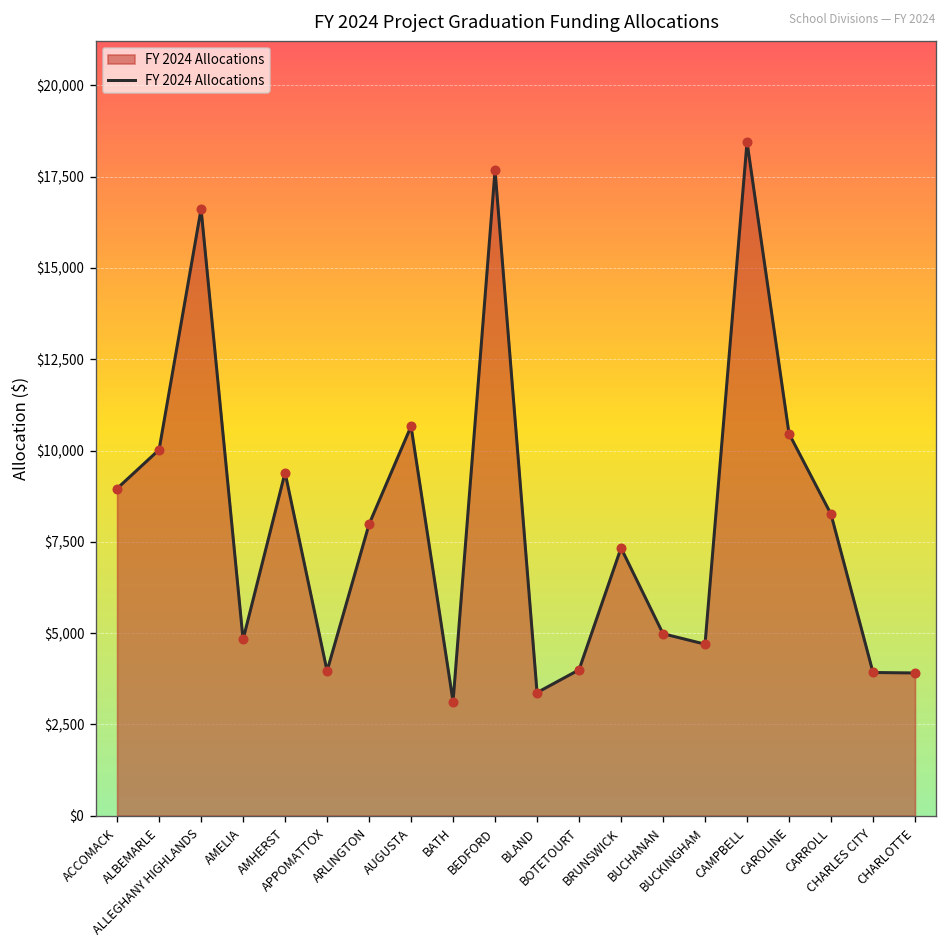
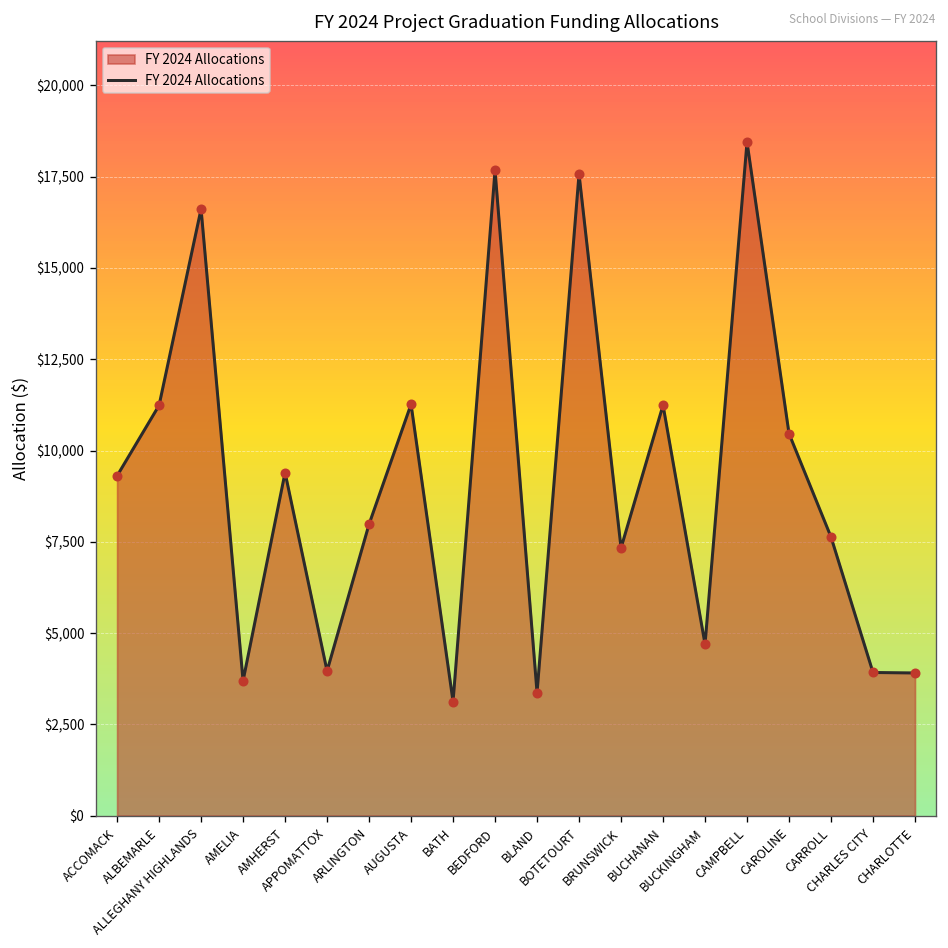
  {
-   "ACCOMACK": "$9,000",
-   "ALBEMARLE": "$10,000",
+   "ACCOMACK": "$9,300",
+   "ALBEMARLE": "$11,200",
    "ALLEGHANY HIGHLANDS": "$16,600",
-   "AMELIA": "$4,800",
+   "AMELIA": "$3,700",
    "AMHERST": "$9,400",
    "APPOMATTOX": "$4,000",
    "ARLINGTON": "$8,000",
-   "AUGUSTA": "$10,700",
+   "AUGUSTA": "$11,300",
    "BATH": "$3,100",
    "BEDFORD": "$17,700",
    "BLAND": "$3,400",
-   "BOTETOURT": "$4,000",
+   "BOTETOURT": "$17,600",
    "BRUNSWICK": "$7,300",
-   "BUCHANAN": "$5,000",
+   "BUCHANAN": "$11,200",
    "BUCKINGHAM": "$4,700",
    "CAMPBELL": "$18,500",
    "CAROLINE": "$10,500",
-   "CARROLL": "$8,300",
+   "CARROLL": "$7,600",
    "CHARLES CITY": "$3,900",
    "CHARLOTTE": "$3,900"
  }
